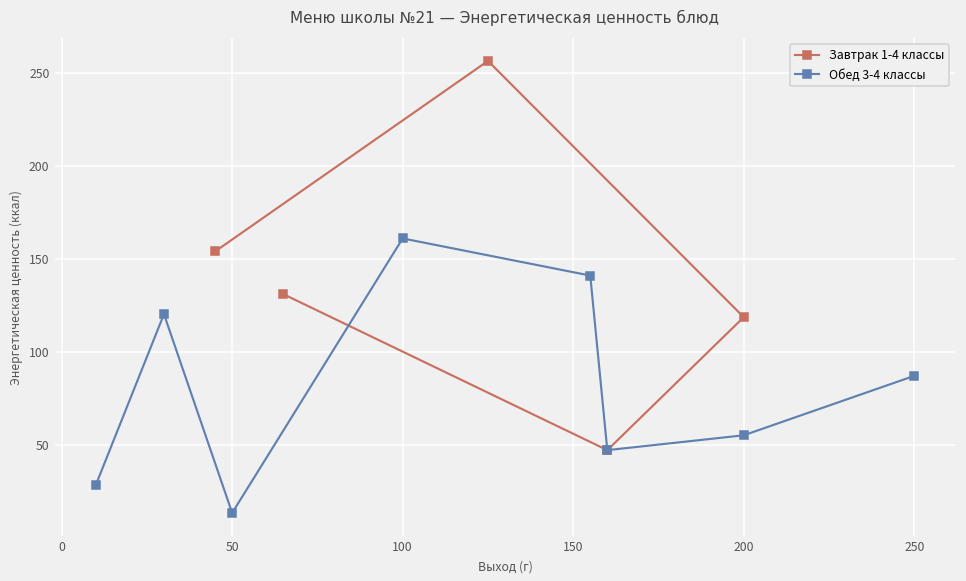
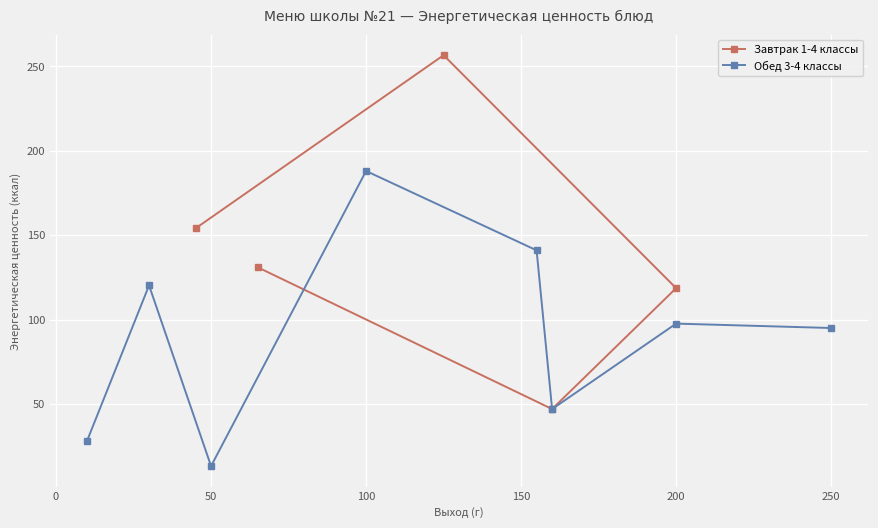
  {
    "Обед 3-4 классы": {
      "50": 13,
-     "100": 161,
-     "200": 55,
-     "250": 87
+     "100": 188,
+     "200": 98,
+     "250": 95
    }
  }
